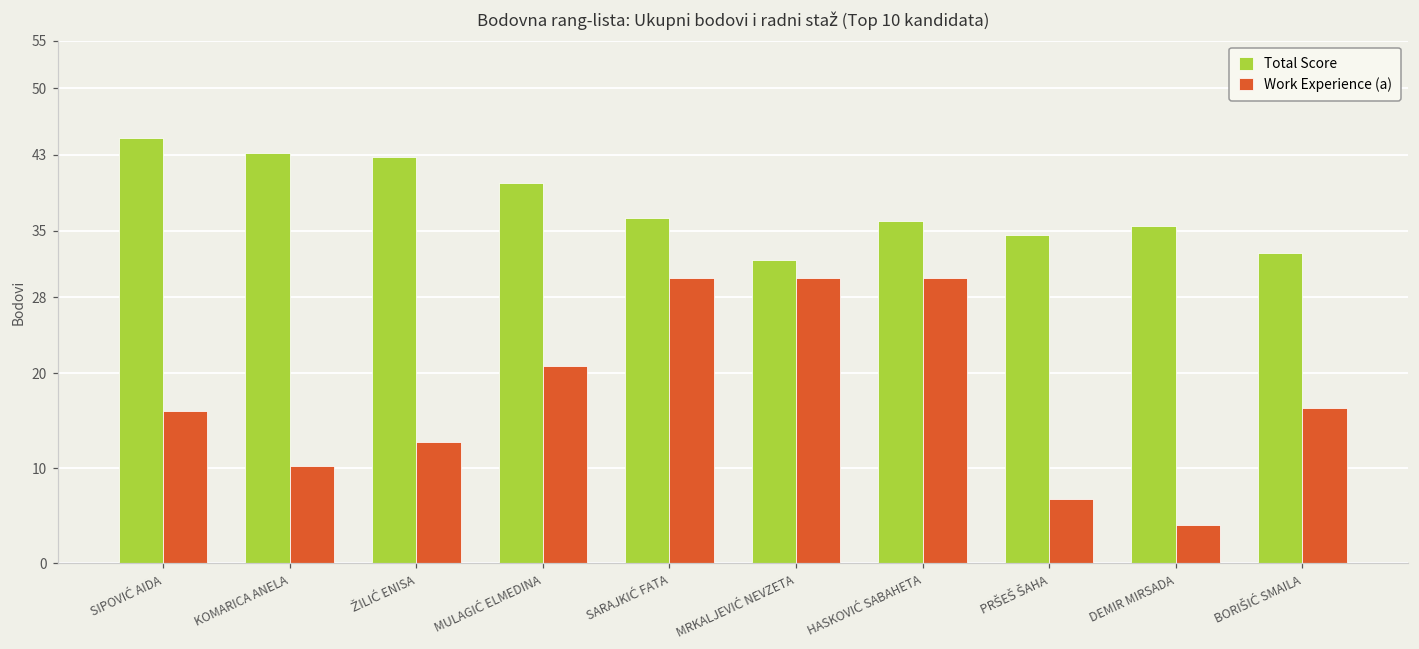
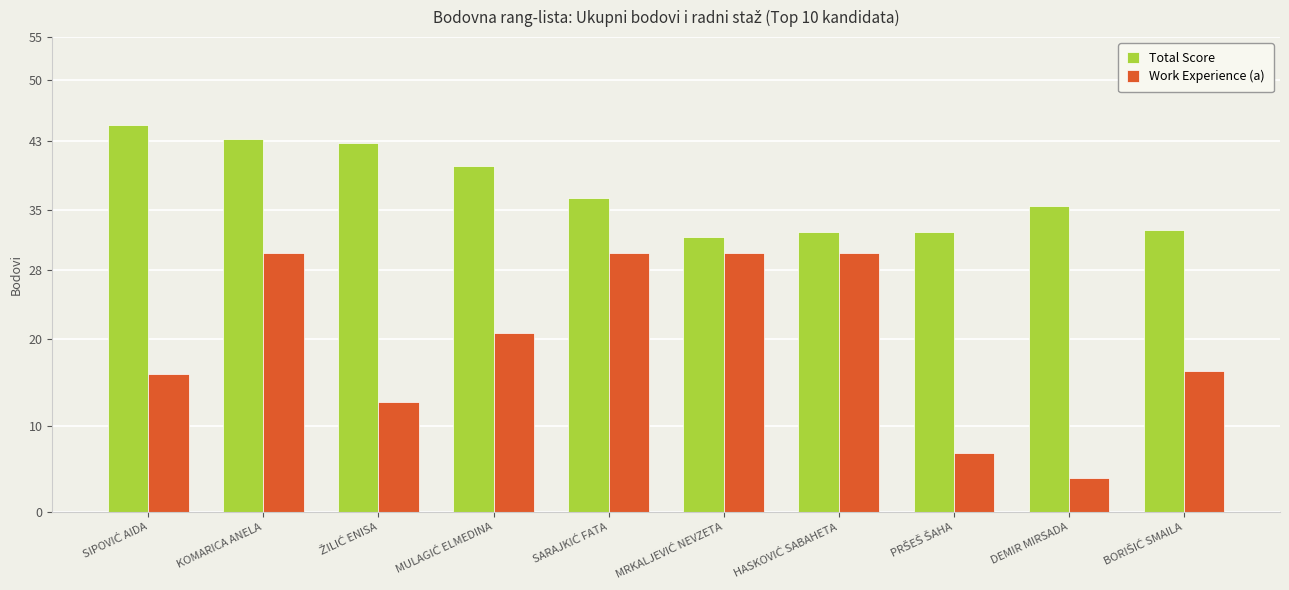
  {
    "Total Score": {
      "SIPOVIĆ AIDA": 45,
      "KOMARICA ANELA": 43,
      "ŽILIĆ ENISA": 43,
      "MULAGIĆ ELMEDINA": 40,
      "SARAJKIĆ FATA": 36,
      "MRKALJEVIĆ NEVZETA": 32,
-     "HASKOVIĆ SABAHETA": 36,
-     "PRŠEŠ ŠAHA": 35,
+     "HASKOVIĆ SABAHETA": 32,
+     "PRŠEŠ ŠAHA": 32,
      "DEMIR MIRSADA": 35,
      "BORIŠIĆ SMAILA": 33
    },
    "Work Experience (a)": {
      "SIPOVIĆ AIDA": 16,
-     "KOMARICA ANELA": 10,
+     "KOMARICA ANELA": 30,
      "ŽILIĆ ENISA": 13,
      "MULAGIĆ ELMEDINA": 21,
      "SARAJKIĆ FATA": 30,
      "MRKALJEVIĆ NEVZETA": 30,
      "HASKOVIĆ SABAHETA": 30,
      "PRŠEŠ ŠAHA": 7,
      "DEMIR MIRSADA": 4,
      "BORIŠIĆ SMAILA": 16
    }
  }
